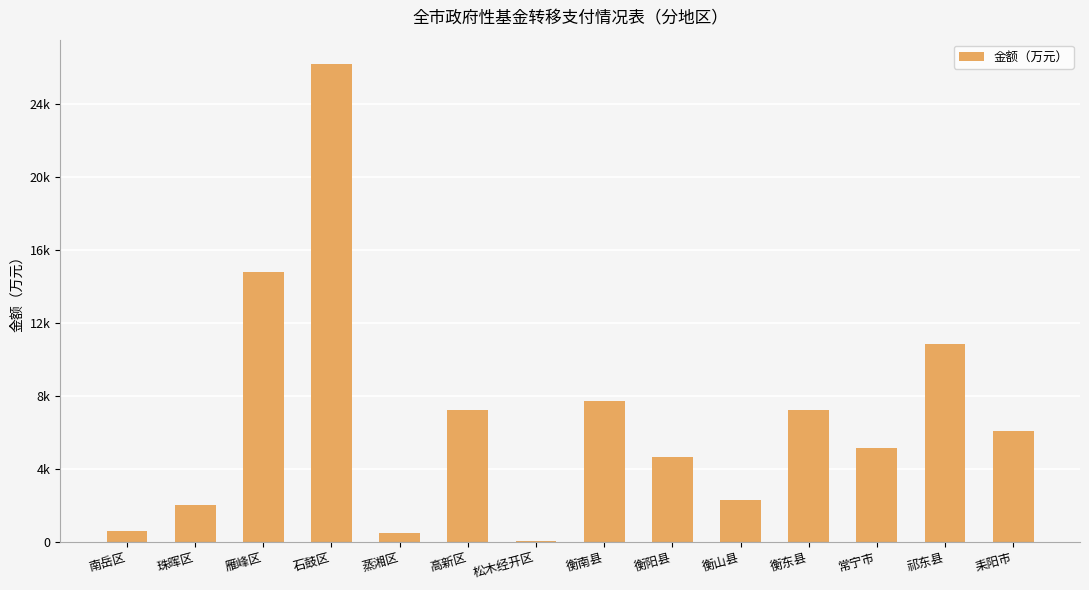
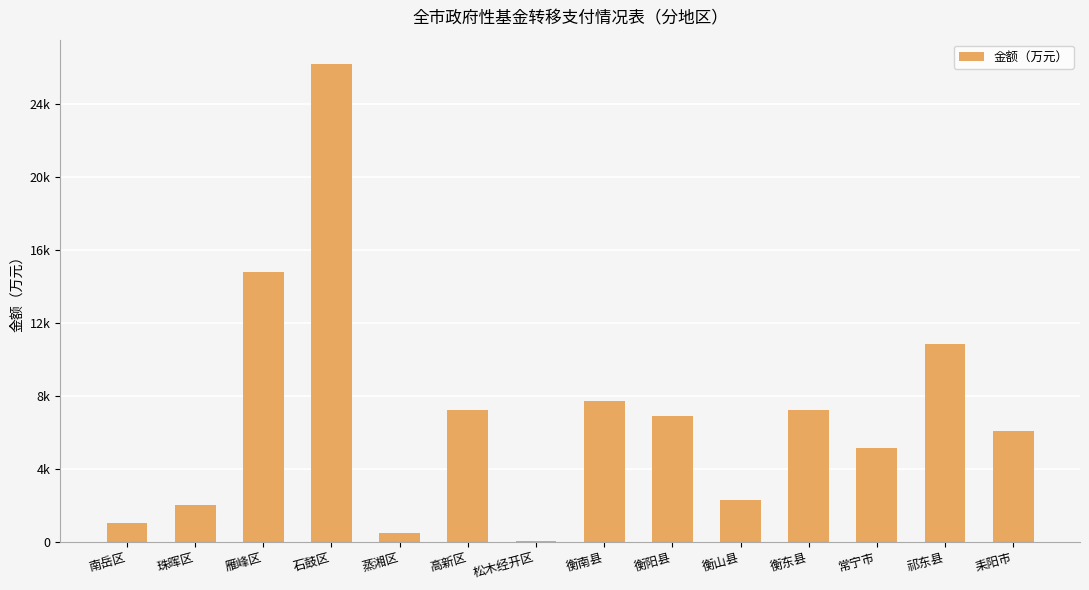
  {
-   "南岳区": 600,
+   "南岳区": 1000,
    "珠晖区": 2000,
    "雁峰区": 14800,
    "石鼓区": 26200,
    "蒸湘区": 500,
    "高新区": 7200,
    "衡南县": 7700,
-   "衡阳县": 4700,
+   "衡阳县": 6900,
    "衡山县": 2300,
    "衡东县": 7200,
    "常宁市": 5100,
    "祁东县": 10800,
    "耒阳市": 6100
  }
